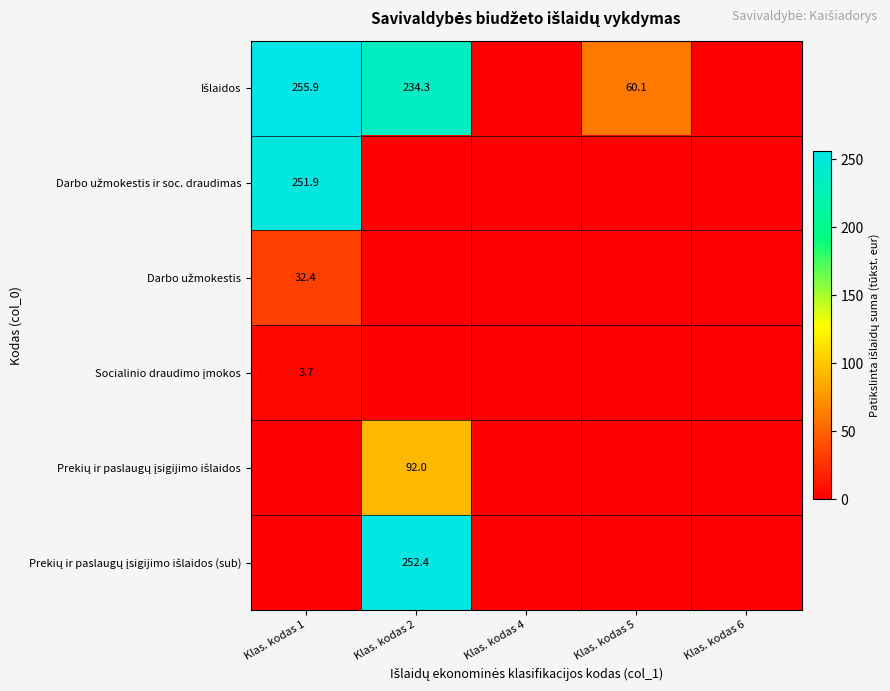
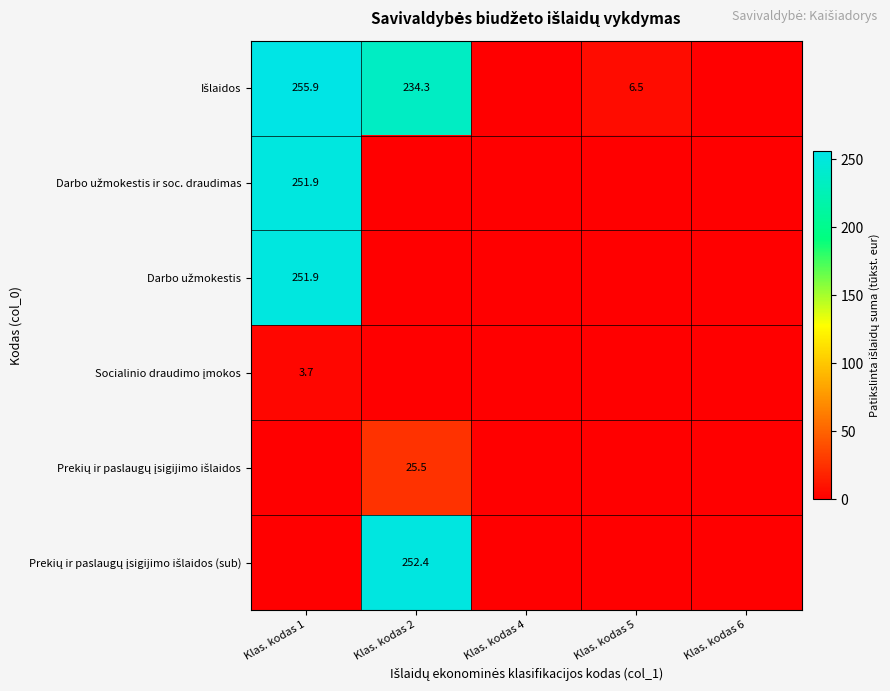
  {
    "Išlaidos": {
      "Klas. kodas 1": 255.9,
      "Klas. kodas 2": 234.3,
-     "Klas. kodas 5": 60.1
+     "Klas. kodas 5": 6.5
    },
    "Darbo užmokestis ir soc. draudimas": {
      "Klas. kodas 1": 251.9
    },
    "Darbo užmokestis": {
-     "Klas. kodas 1": 32.4
+     "Klas. kodas 1": 251.9
    },
    "Socialinio draudimo įmokos": {
      "Klas. kodas 1": 3.7
    },
    "Prekių ir paslaugų įsigijimo išlaidos": {
-     "Klas. kodas 2": 92.0
+     "Klas. kodas 2": 25.5
    },
    "Prekių ir paslaugų įsigijimo išlaidos (sub)": {
      "Klas. kodas 2": 252.4
    }
  }
